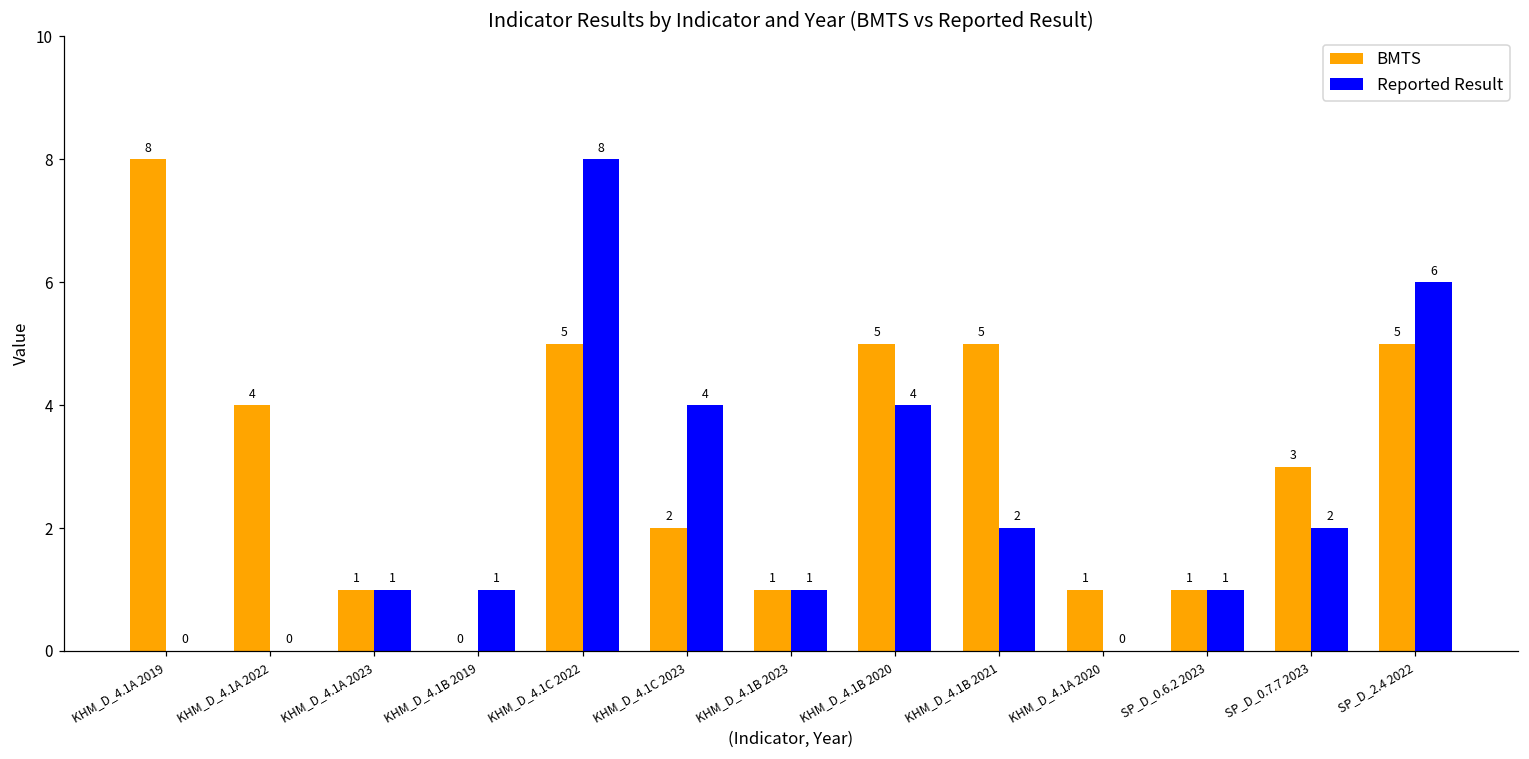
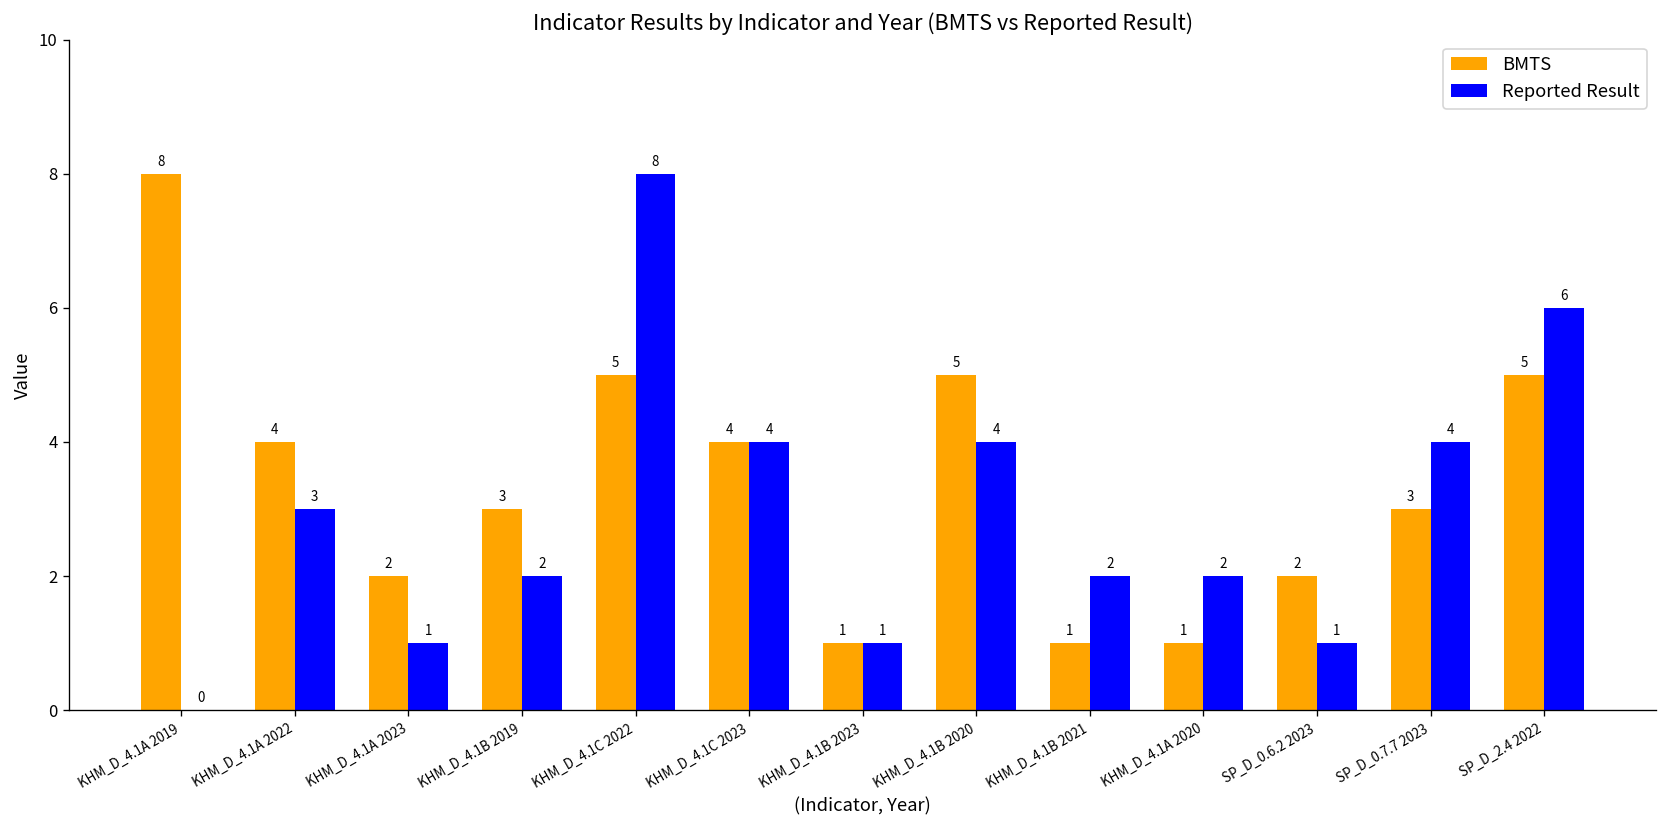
  {
    "BMTS": {
      "KHM_D_4.1A 2019": 8,
      "KHM_D_4.1A 2022": 4,
-     "KHM_D_4.1A 2023": 1,
-     "KHM_D_4.1B 2019": 0,
+     "KHM_D_4.1A 2023": 2,
+     "KHM_D_4.1B 2019": 3,
      "KHM_D_4.1C 2022": 5,
-     "KHM_D_4.1C 2023": 2,
+     "KHM_D_4.1C 2023": 4,
      "KHM_D_4.1B 2023": 1,
      "KHM_D_4.1B 2020": 5,
-     "KHM_D_4.1B 2021": 5,
+     "KHM_D_4.1B 2021": 1,
      "KHM_D_4.1A 2020": 1,
-     "SP_D_0.6.2 2023": 1,
+     "SP_D_0.6.2 2023": 2,
      "SP_D_0.7.7 2023": 3,
      "SP_D_2.4 2022": 5
    },
    "Reported Result": {
      "KHM_D_4.1A 2019": 0,
-     "KHM_D_4.1A 2022": 0,
+     "KHM_D_4.1A 2022": 3,
      "KHM_D_4.1A 2023": 1,
-     "KHM_D_4.1B 2019": 1,
+     "KHM_D_4.1B 2019": 2,
      "KHM_D_4.1C 2022": 8,
      "KHM_D_4.1C 2023": 4,
      "KHM_D_4.1B 2023": 1,
      "KHM_D_4.1B 2020": 4,
      "KHM_D_4.1B 2021": 2,
-     "KHM_D_4.1A 2020": 0,
+     "KHM_D_4.1A 2020": 2,
      "SP_D_0.6.2 2023": 1,
-     "SP_D_0.7.7 2023": 2,
+     "SP_D_0.7.7 2023": 4,
      "SP_D_2.4 2022": 6
    }
  }
